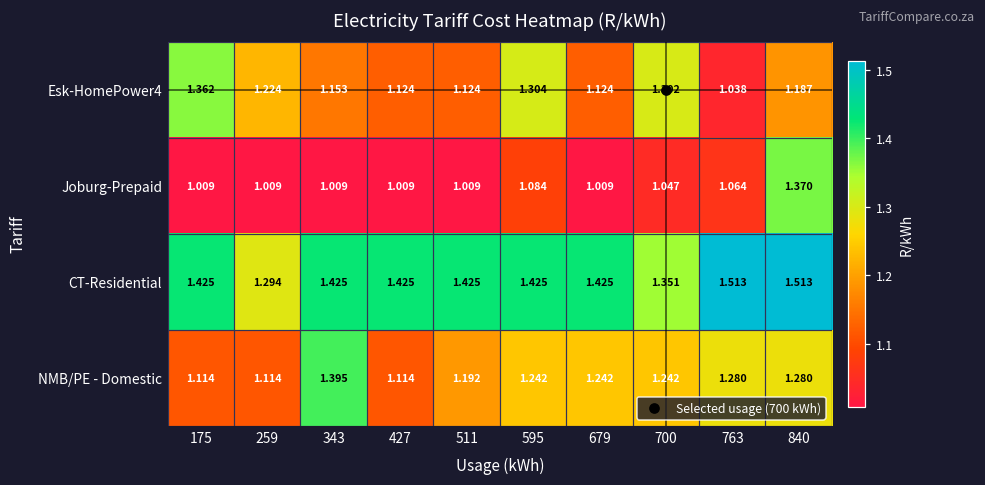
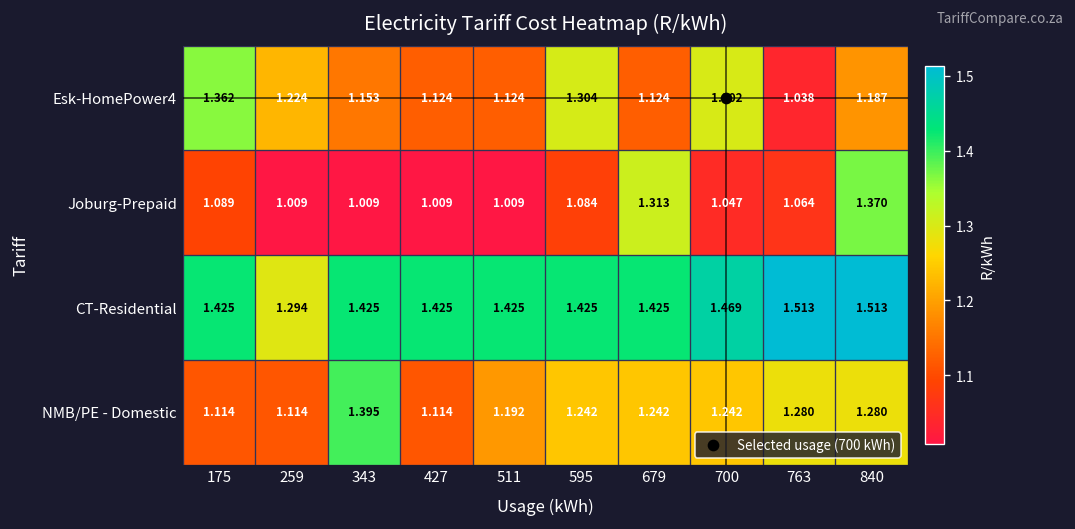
  {
    "Esk-HomePower4": {
      "175": 1.362,
      "259": 1.224,
      "343": 1.153,
      "427": 1.124,
      "511": 1.124,
      "595": 1.304,
      "679": 1.124,
      "763": 1.038,
      "840": 1.187
    },
    "Joburg-Prepaid": {
-     "175": 1.009,
+     "175": 1.089,
      "259": 1.009,
      "343": 1.009,
      "427": 1.009,
      "511": 1.009,
      "595": 1.084,
-     "679": 1.009,
+     "679": 1.313,
      "700": 1.047,
      "763": 1.064,
      "840": 1.370
    },
    "CT-Residential": {
      "175": 1.425,
      "259": 1.294,
      "343": 1.425,
      "427": 1.425,
      "511": 1.425,
      "595": 1.425,
      "679": 1.425,
-     "700": 1.351,
+     "700": 1.469,
      "763": 1.513,
      "840": 1.513
    },
    "NMB/PE - Domestic": {
      "175": 1.114,
      "259": 1.114,
      "343": 1.395,
      "427": 1.114,
      "511": 1.192,
      "595": 1.242,
      "679": 1.242,
      "700": 1.242,
      "763": 1.280,
      "840": 1.280
    }
  }
